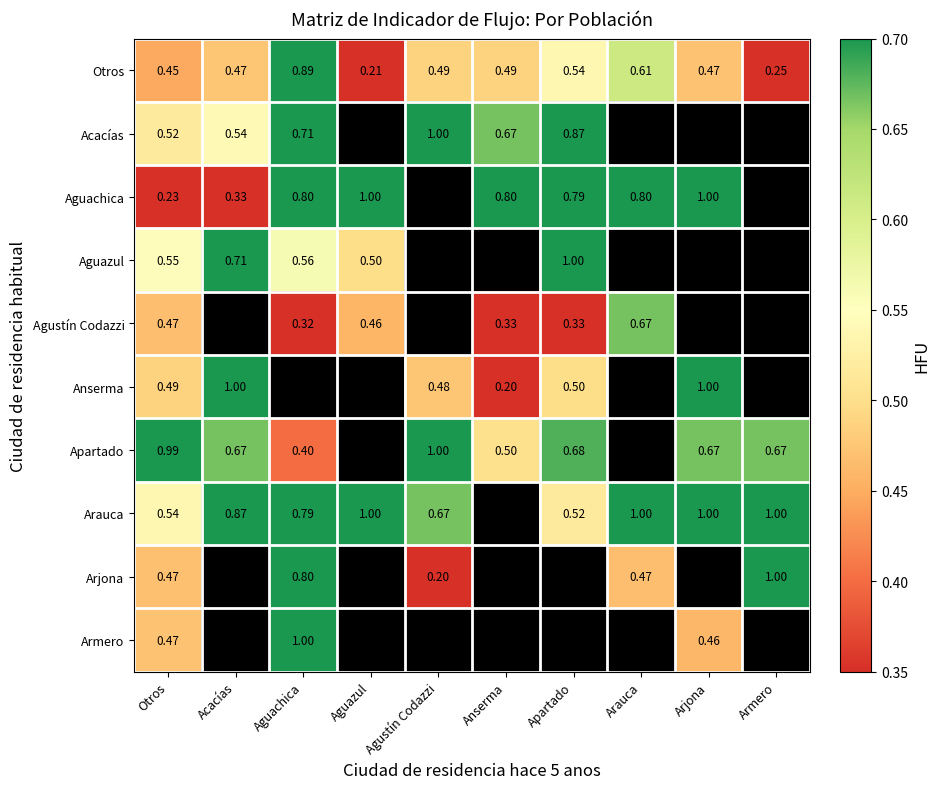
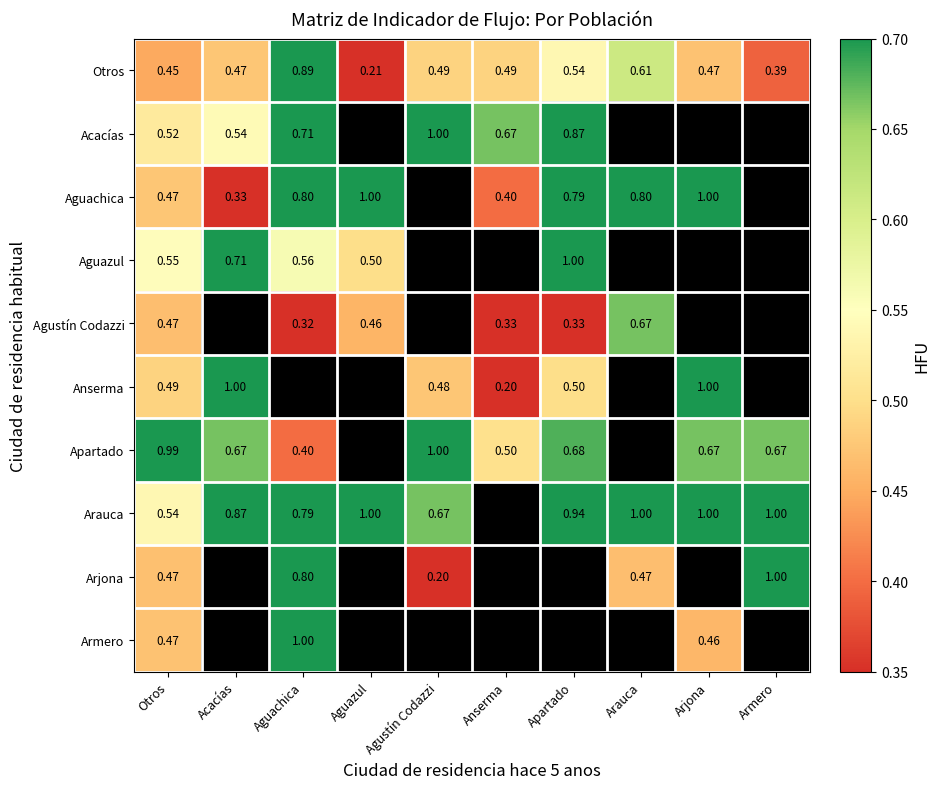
  {
    "Otros": {
      "Otros": 0.45,
      "Acacías": 0.47,
      "Aguachica": 0.89,
      "Aguazul": 0.21,
      "Agustín Codazzi": 0.49,
      "Anserma": 0.49,
      "Apartado": 0.54,
      "Arauca": 0.61,
      "Arjona": 0.47,
-     "Armero": 0.25
+     "Armero": 0.39
    },
    "Acacías": {
      "Otros": 0.52,
      "Acacías": 0.54,
      "Aguachica": 0.71,
      "Agustín Codazzi": 1.00,
      "Anserma": 0.67,
      "Apartado": 0.87
    },
    "Aguachica": {
-     "Otros": 0.23,
+     "Otros": 0.47,
      "Acacías": 0.33,
      "Aguachica": 0.80,
      "Aguazul": 1.00,
-     "Anserma": 0.80,
+     "Anserma": 0.40,
      "Apartado": 0.79,
      "Arauca": 0.80,
      "Arjona": 1.00
    },
    "Aguazul": {
      "Otros": 0.55,
      "Acacías": 0.71,
      "Aguachica": 0.56,
      "Aguazul": 0.50,
      "Apartado": 1.00
    },
    "Agustín Codazzi": {
      "Otros": 0.47,
      "Aguachica": 0.32,
      "Aguazul": 0.46,
      "Anserma": 0.33,
      "Apartado": 0.33,
      "Arauca": 0.67
    },
    "Anserma": {
      "Otros": 0.49,
      "Acacías": 1.00,
      "Agustín Codazzi": 0.48,
      "Anserma": 0.20,
      "Apartado": 0.50,
      "Arjona": 1.00
    },
    "Apartado": {
      "Otros": 0.99,
      "Acacías": 0.67,
      "Aguachica": 0.40,
      "Agustín Codazzi": 1.00,
      "Anserma": 0.50,
      "Apartado": 0.68,
      "Arjona": 0.67,
      "Armero": 0.67
    },
    "Arauca": {
      "Otros": 0.54,
      "Acacías": 0.87,
      "Aguachica": 0.79,
      "Aguazul": 1.00,
      "Agustín Codazzi": 0.67,
-     "Apartado": 0.52,
+     "Apartado": 0.94,
      "Arauca": 1.00,
      "Arjona": 1.00,
      "Armero": 1.00
    },
    "Arjona": {
      "Otros": 0.47,
      "Aguachica": 0.80,
      "Agustín Codazzi": 0.20,
      "Arauca": 0.47,
      "Armero": 1.00
    },
    "Armero": {
      "Otros": 0.47,
      "Aguachica": 1.00,
      "Arjona": 0.46
    }
  }
